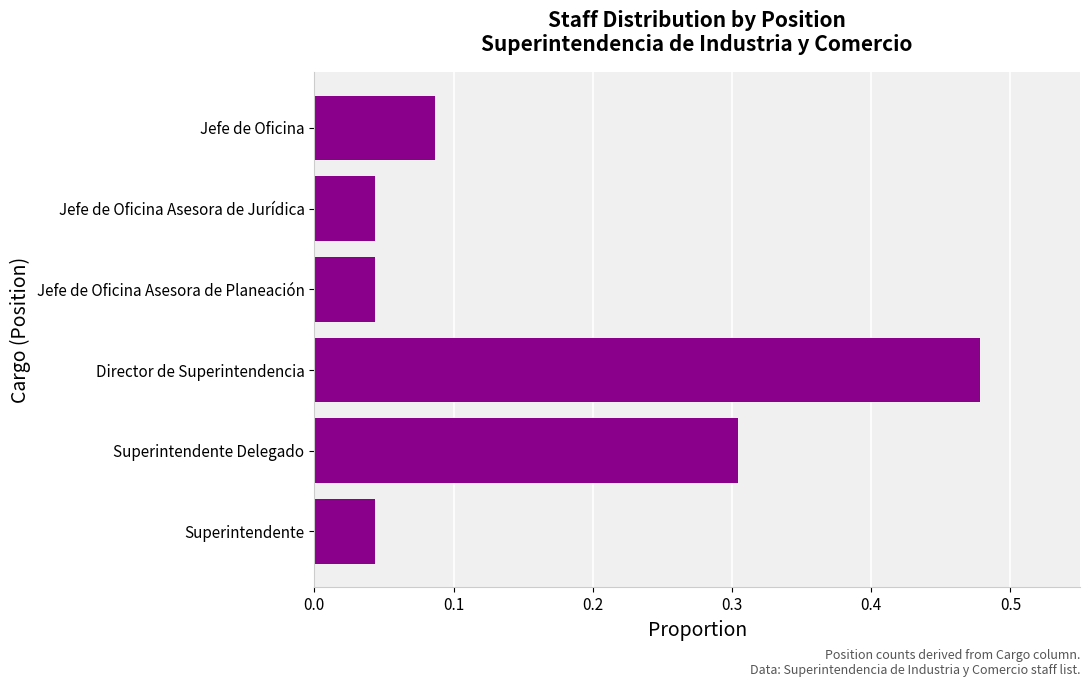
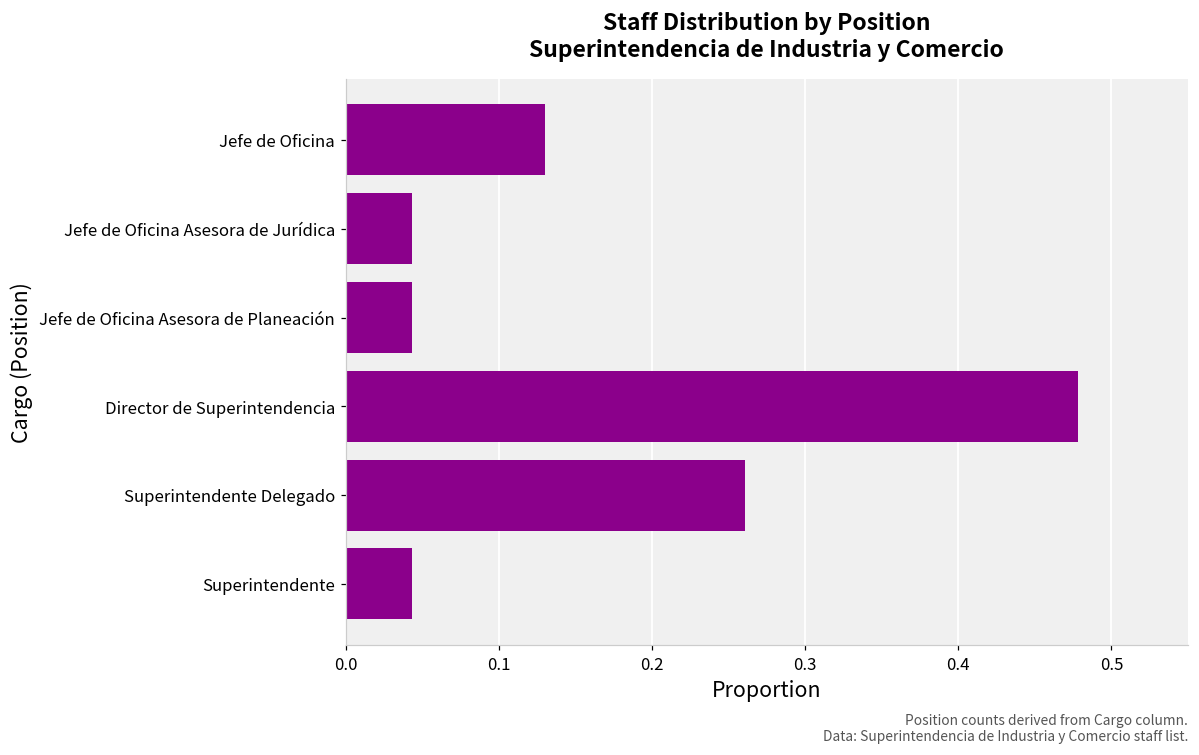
  {
-   "Jefe de Oficina": 0.087,
+   "Jefe de Oficina": 0.130,
    "Jefe de Oficina Asesora de Jurídica": 0.043,
    "Jefe de Oficina Asesora de Planeación": 0.043,
    "Director de Superintendencia": 0.478,
-   "Superintendente Delegado": 0.304,
+   "Superintendente Delegado": 0.261,
    "Superintendente": 0.043
  }
